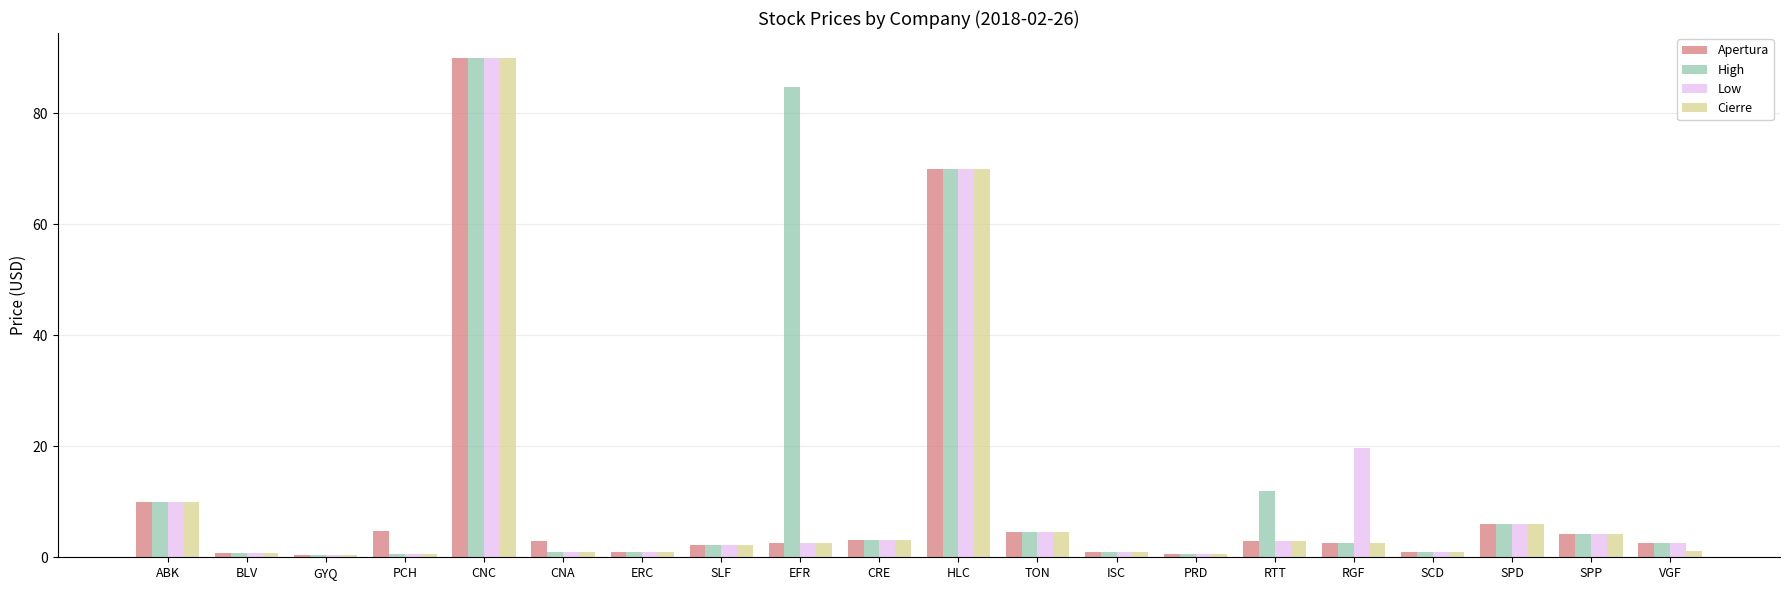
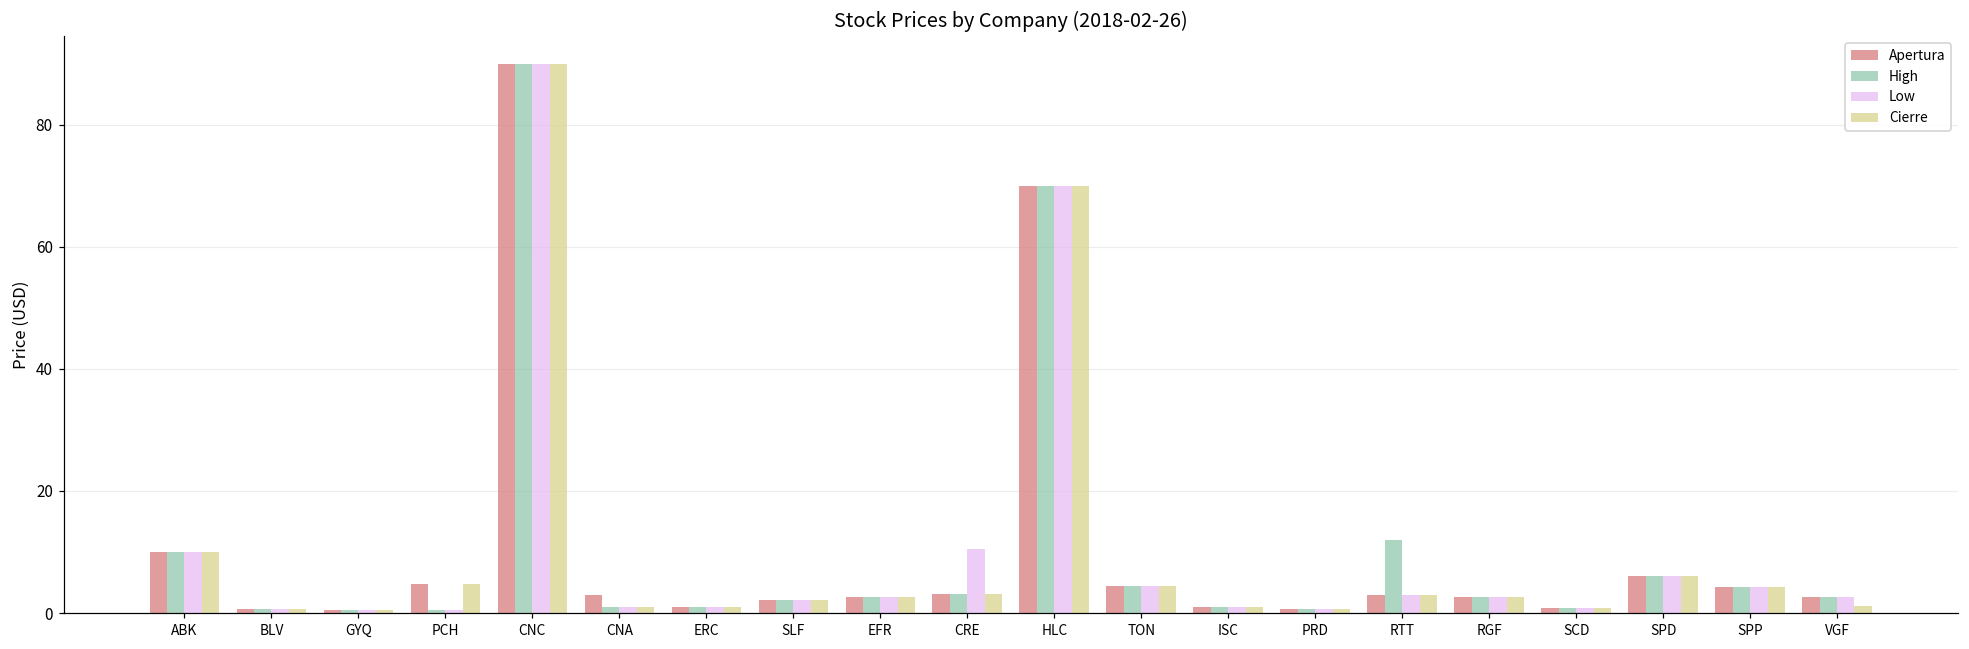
  {
    "Apertura": {
      "ABK": 10,
      "BLV": 1,
      "GYQ": 0,
      "PCH": 5,
      "CNC": 90,
      "CNA": 3,
      "ERC": 1,
      "SLF": 2,
      "EFR": 3,
      "CRE": 3,
      "HLC": 70,
      "TON": 5,
      "ISC": 1,
      "PRD": 1,
      "RTT": 3,
      "RGF": 3,
      "SCD": 1,
      "SPD": 6,
      "SPP": 4,
      "VGF": 3
    },
    "High": {
      "ABK": 10,
      "BLV": 1,
      "GYQ": 0,
      "PCH": 1,
      "CNC": 90,
      "CNA": 1,
      "ERC": 1,
      "SLF": 2,
-     "EFR": 85,
+     "EFR": 3,
      "CRE": 3,
      "HLC": 70,
      "TON": 5,
      "ISC": 1,
      "PRD": 1,
      "RTT": 12,
      "RGF": 3,
      "SCD": 1,
      "SPD": 6,
      "SPP": 4,
      "VGF": 3
    },
    "Low": {
      "ABK": 10,
      "BLV": 1,
      "GYQ": 0,
      "PCH": 1,
      "CNC": 90,
      "CNA": 1,
      "ERC": 1,
      "SLF": 2,
      "EFR": 3,
-     "CRE": 3,
+     "CRE": 10,
      "HLC": 70,
      "TON": 5,
      "ISC": 1,
      "PRD": 1,
      "RTT": 3,
-     "RGF": 20,
+     "RGF": 3,
      "SCD": 1,
      "SPD": 6,
      "SPP": 4,
      "VGF": 3
    },
    "Cierre": {
      "ABK": 10,
      "BLV": 1,
      "GYQ": 0,
-     "PCH": 1,
+     "PCH": 5,
      "CNC": 90,
      "CNA": 1,
      "ERC": 1,
      "SLF": 2,
      "EFR": 3,
      "CRE": 3,
      "HLC": 70,
      "TON": 5,
      "ISC": 1,
      "PRD": 1,
      "RTT": 3,
      "RGF": 3,
      "SCD": 1,
      "SPD": 6,
      "SPP": 4,
      "VGF": 1
    }
  }
